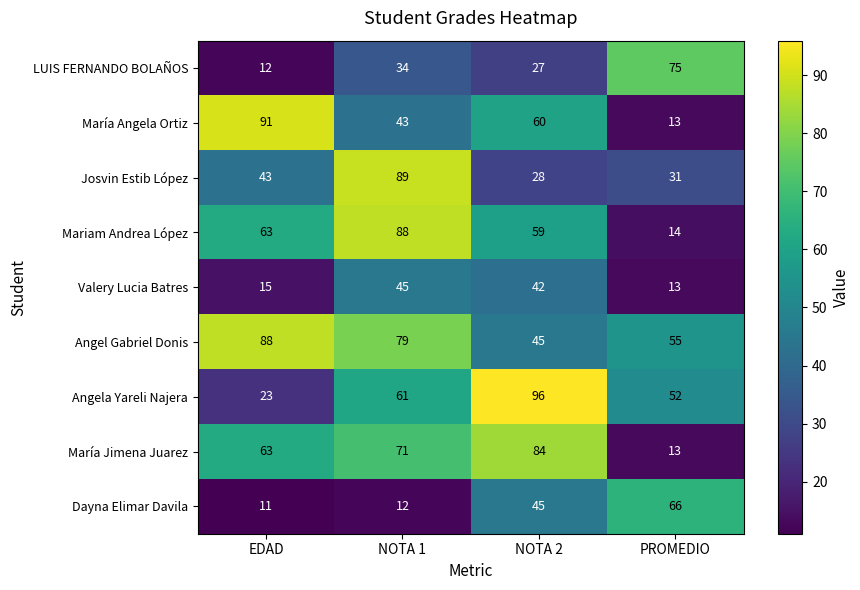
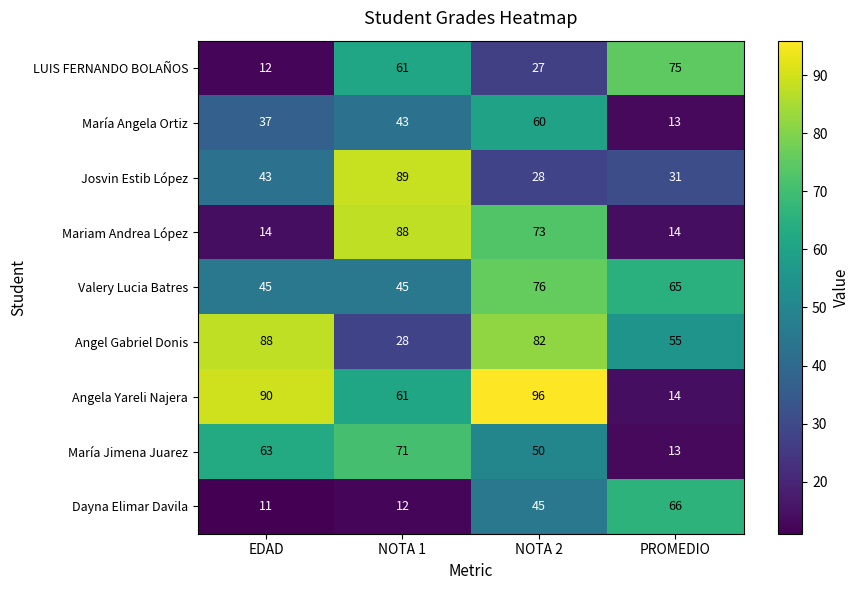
  {
    "LUIS FERNANDO BOLAÑOS": {
      "EDAD": 12,
-     "NOTA 1": 34,
+     "NOTA 1": 61,
      "NOTA 2": 27,
      "PROMEDIO": 75
    },
    "María Angela Ortiz": {
-     "EDAD": 91,
+     "EDAD": 37,
      "NOTA 1": 43,
      "NOTA 2": 60,
      "PROMEDIO": 13
    },
    "Josvin Estib López": {
      "EDAD": 43,
      "NOTA 1": 89,
      "NOTA 2": 28,
      "PROMEDIO": 31
    },
    "Mariam Andrea López": {
-     "EDAD": 63,
+     "EDAD": 14,
      "NOTA 1": 88,
-     "NOTA 2": 59,
+     "NOTA 2": 73,
      "PROMEDIO": 14
    },
    "Valery Lucia Batres": {
-     "EDAD": 15,
+     "EDAD": 45,
      "NOTA 1": 45,
-     "NOTA 2": 42,
-     "PROMEDIO": 13
+     "NOTA 2": 76,
+     "PROMEDIO": 65
    },
    "Angel Gabriel Donis": {
      "EDAD": 88,
-     "NOTA 1": 79,
-     "NOTA 2": 45,
+     "NOTA 1": 28,
+     "NOTA 2": 82,
      "PROMEDIO": 55
    },
    "Angela Yareli Najera": {
-     "EDAD": 23,
+     "EDAD": 90,
      "NOTA 1": 61,
      "NOTA 2": 96,
-     "PROMEDIO": 52
+     "PROMEDIO": 14
    },
    "María Jimena Juarez": {
      "EDAD": 63,
      "NOTA 1": 71,
-     "NOTA 2": 84,
+     "NOTA 2": 50,
      "PROMEDIO": 13
    },
    "Dayna Elimar Davila": {
      "EDAD": 11,
      "NOTA 1": 12,
      "NOTA 2": 45,
      "PROMEDIO": 66
    }
  }
